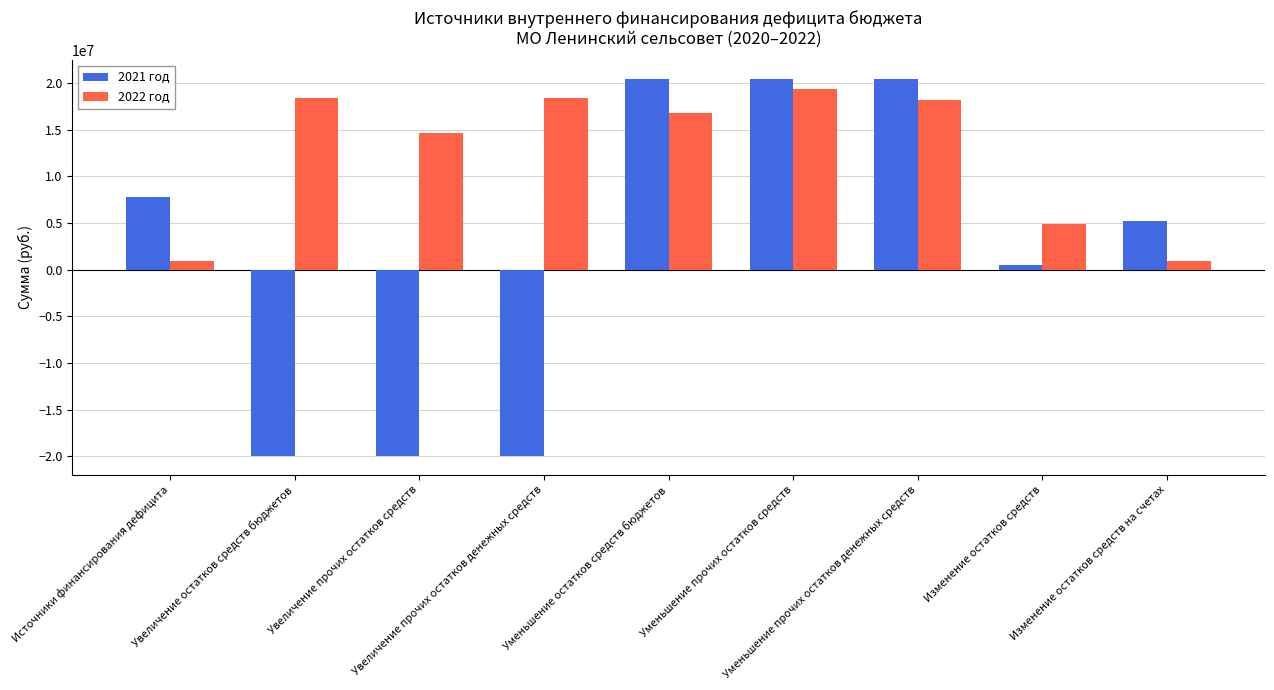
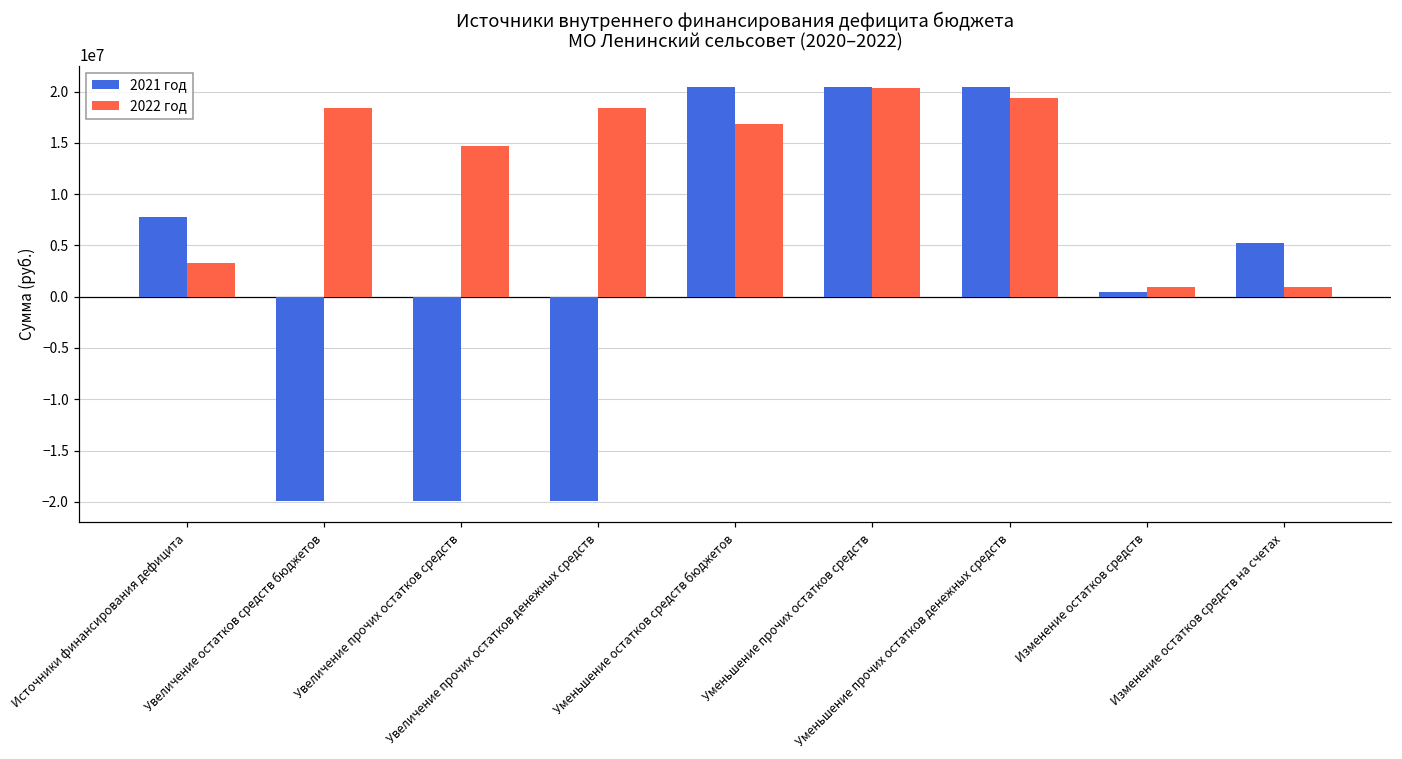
  {
    "2021 год": {
      "Источники финансирования дефицита": 8000000,
      "Увеличение остатков средств бюджетов": -20000000,
      "Увеличение прочих остатков средств": -20000000,
      "Увеличение прочих остатков денежных средств": -20000000,
      "Уменьшение остатков средств бюджетов": 20000000,
      "Уменьшение прочих остатков средств": 20000000,
      "Уменьшение прочих остатков денежных средств": 20000000,
      "Изменение остатков средств": 1000000,
      "Изменение остатков средств на счетах": 5000000
    },
    "2022 год": {
-     "Источники финансирования дефицита": 1000000,
+     "Источники финансирования дефицита": 3000000,
      "Увеличение остатков средств бюджетов": 18000000,
      "Увеличение прочих остатков средств": 15000000,
      "Увеличение прочих остатков денежных средств": 18000000,
      "Уменьшение остатков средств бюджетов": 17000000,
-     "Уменьшение прочих остатков средств": 19000000,
-     "Уменьшение прочих остатков денежных средств": 18000000,
-     "Изменение остатков средств": 5000000,
+     "Уменьшение прочих остатков средств": 20000000,
+     "Уменьшение прочих остатков денежных средств": 19000000,
+     "Изменение остатков средств": 1000000,
      "Изменение остатков средств на счетах": 1000000
    }
  }
